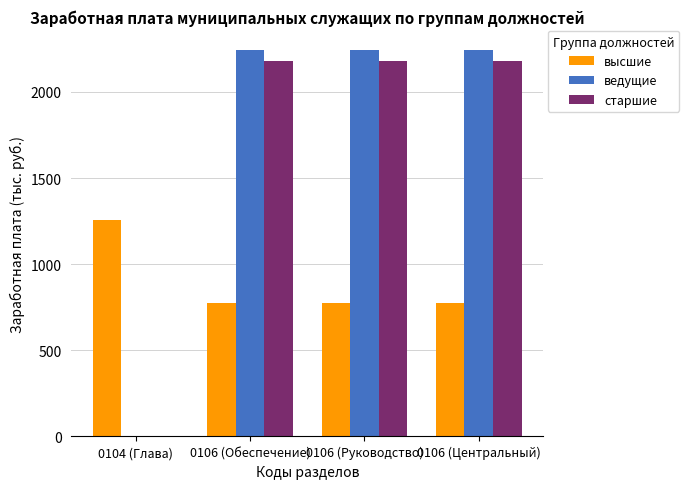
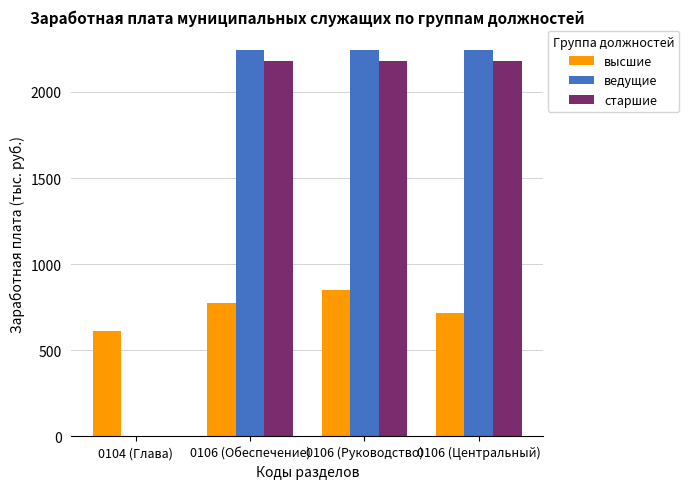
  {
    "высшие": {
-     "0104 (Глава)": 1260,
+     "0104 (Глава)": 610,
      "0106 (Обеспечение)": 770,
-     "0106 (Руководство)": 770,
-     "0106 (Центральный)": 770
+     "0106 (Руководство)": 850,
+     "0106 (Центральный)": 710
    },
    "ведущие": {
      "0104 (Глава)": 0,
      "0106 (Обеспечение)": 2240,
      "0106 (Руководство)": 2240,
      "0106 (Центральный)": 2240
    },
    "старшие": {
      "0104 (Глава)": 0,
      "0106 (Обеспечение)": 2180,
      "0106 (Руководство)": 2180,
      "0106 (Центральный)": 2180
    }
  }
